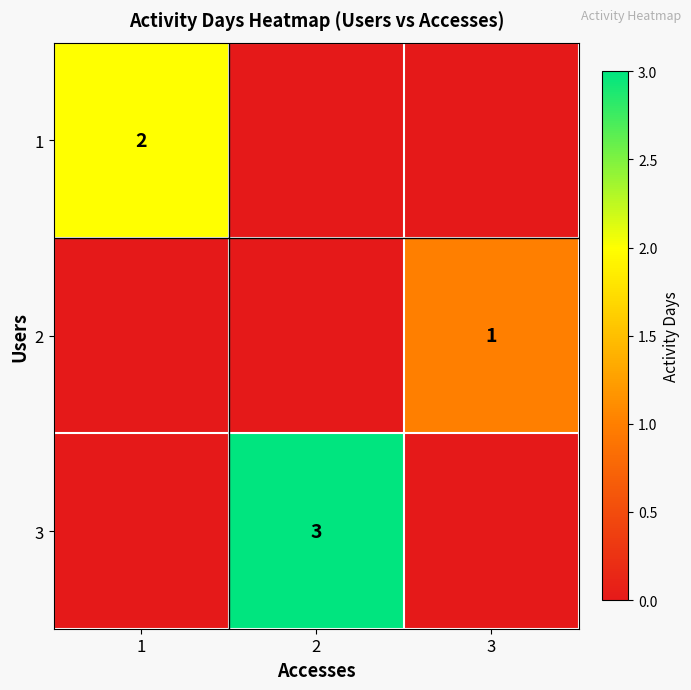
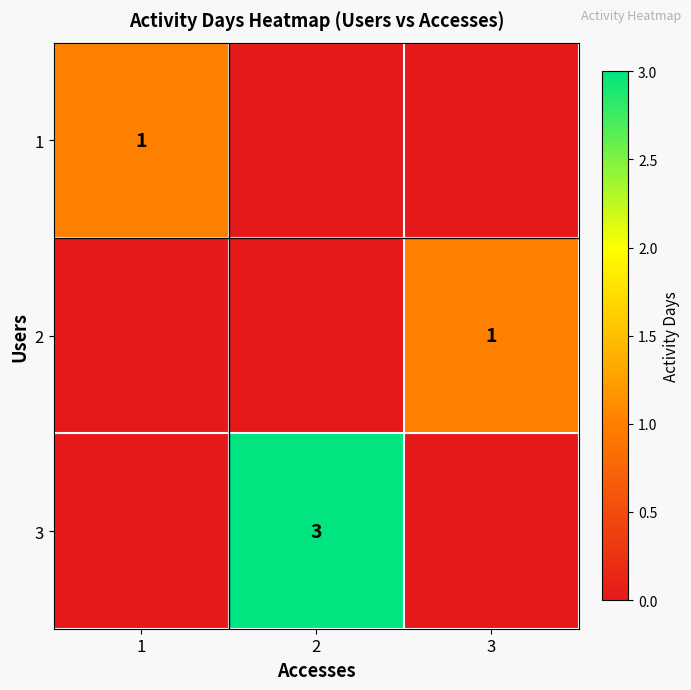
  {
    "1": {
-     "1": 2
+     "1": 1
    },
    "2": {
      "3": 1
    },
    "3": {
      "2": 3
    }
  }
